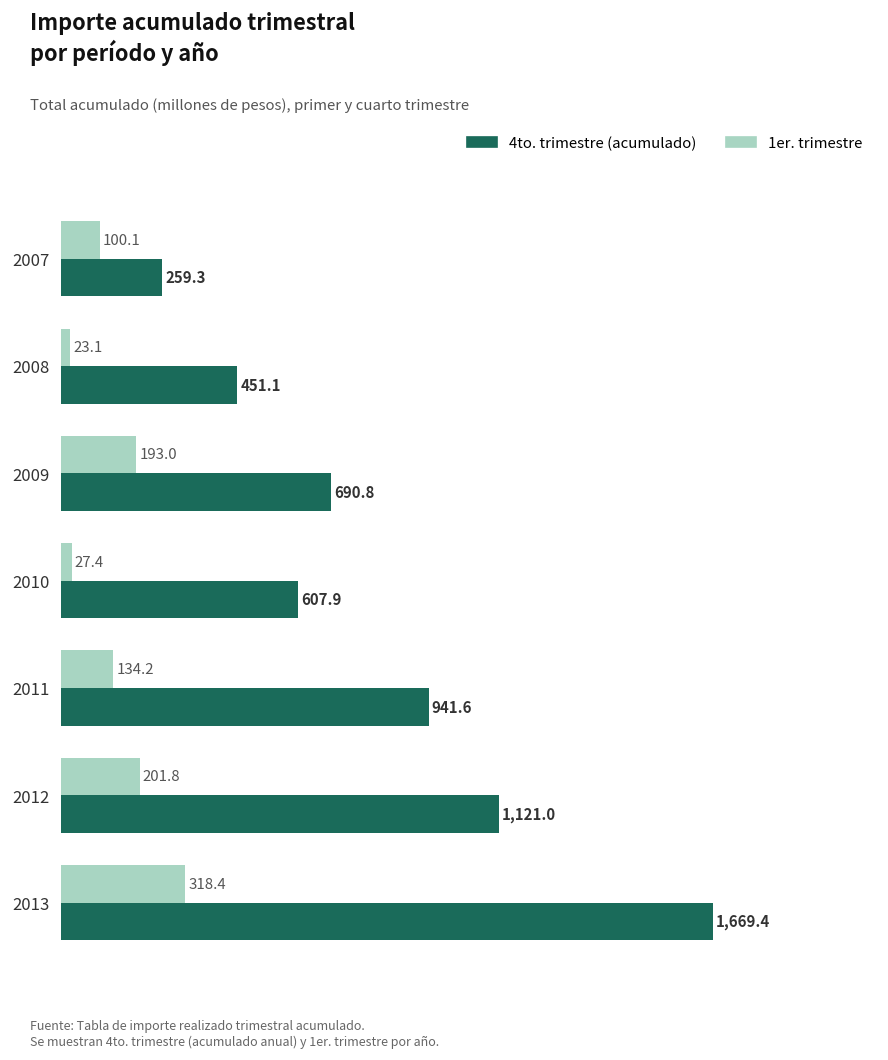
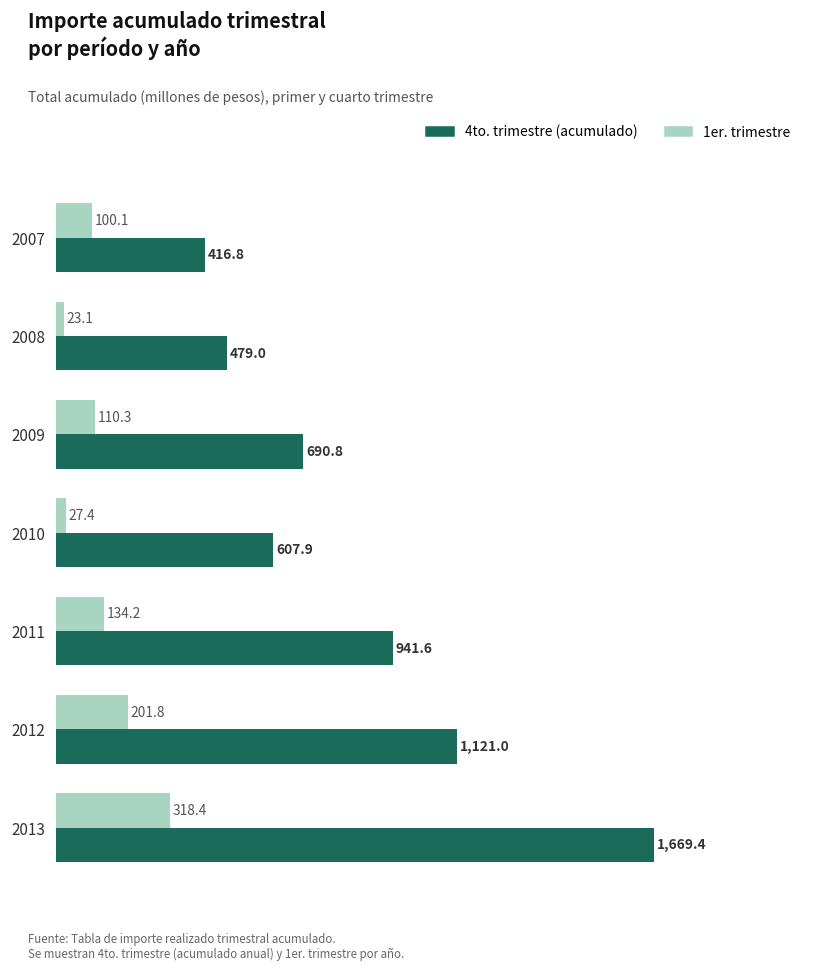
  {
    "4to. trimestre (acumulado)": {
-     "2007": "259.3",
-     "2008": "451.1",
+     "2007": "416.8",
+     "2008": "479.0",
      "2009": "690.8",
      "2010": "607.9",
      "2011": "941.6",
      "2012": "1,121.0",
      "2013": "1,669.4"
    },
    "1er. trimestre": {
      "2007": "100.1",
      "2008": "23.1",
-     "2009": "193.0",
+     "2009": "110.3",
      "2010": "27.4",
      "2011": "134.2",
      "2012": "201.8",
      "2013": "318.4"
    }
  }
